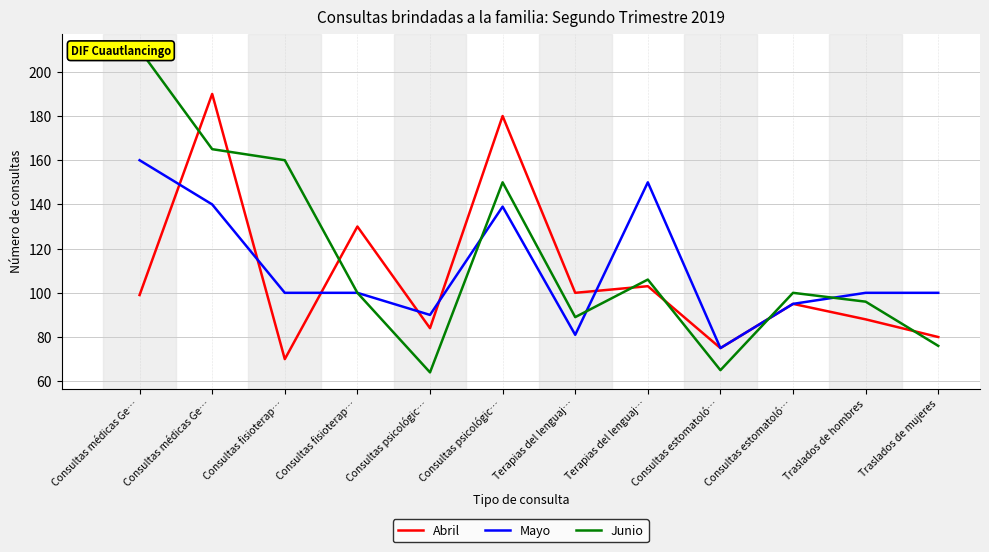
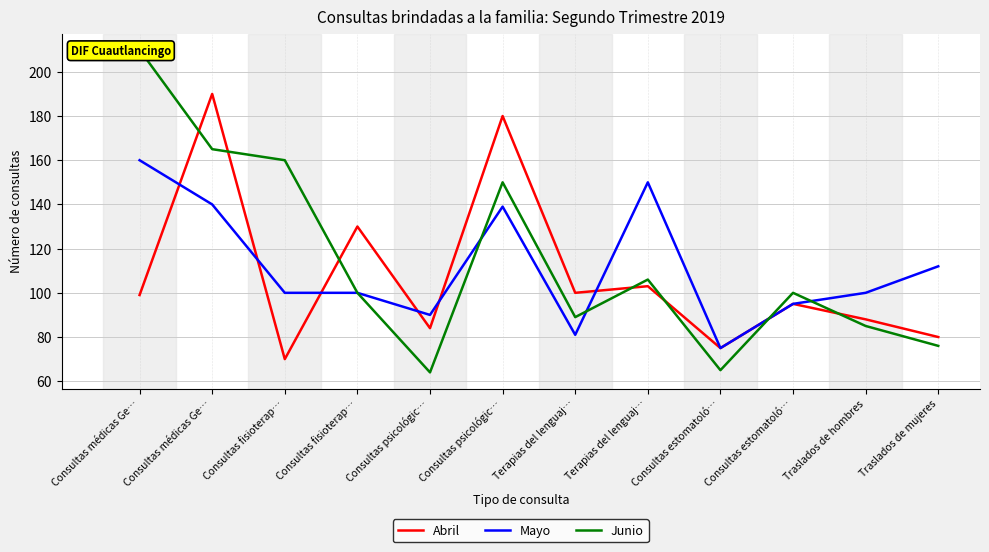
  {
    "Abril": {
      "Traslados de hombres": 88,
      "Traslados de mujeres": 80
    },
    "Mayo": {
      "Traslados de hombres": 100,
-     "Traslados de mujeres": 100
+     "Traslados de mujeres": 112
    },
    "Junio": {
-     "Traslados de hombres": 96,
+     "Traslados de hombres": 85,
      "Traslados de mujeres": 76
    }
  }
